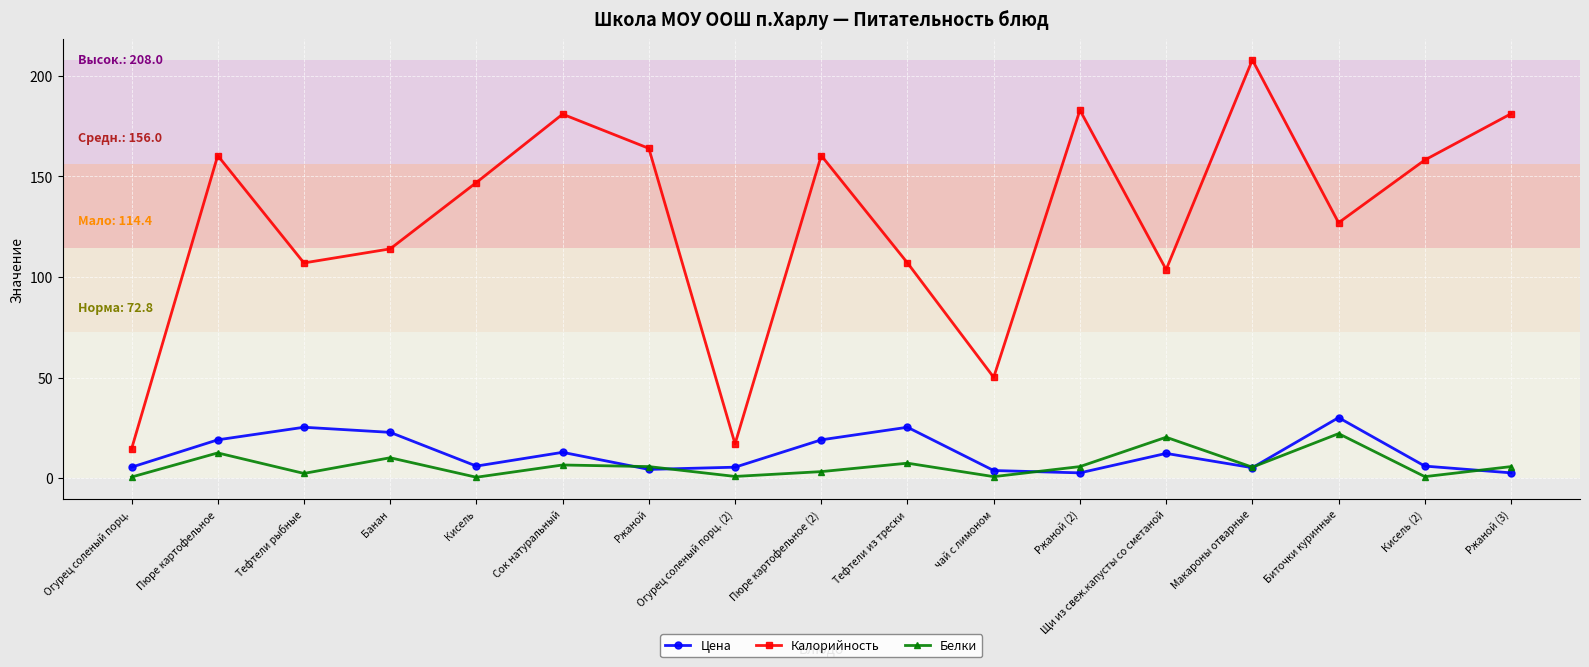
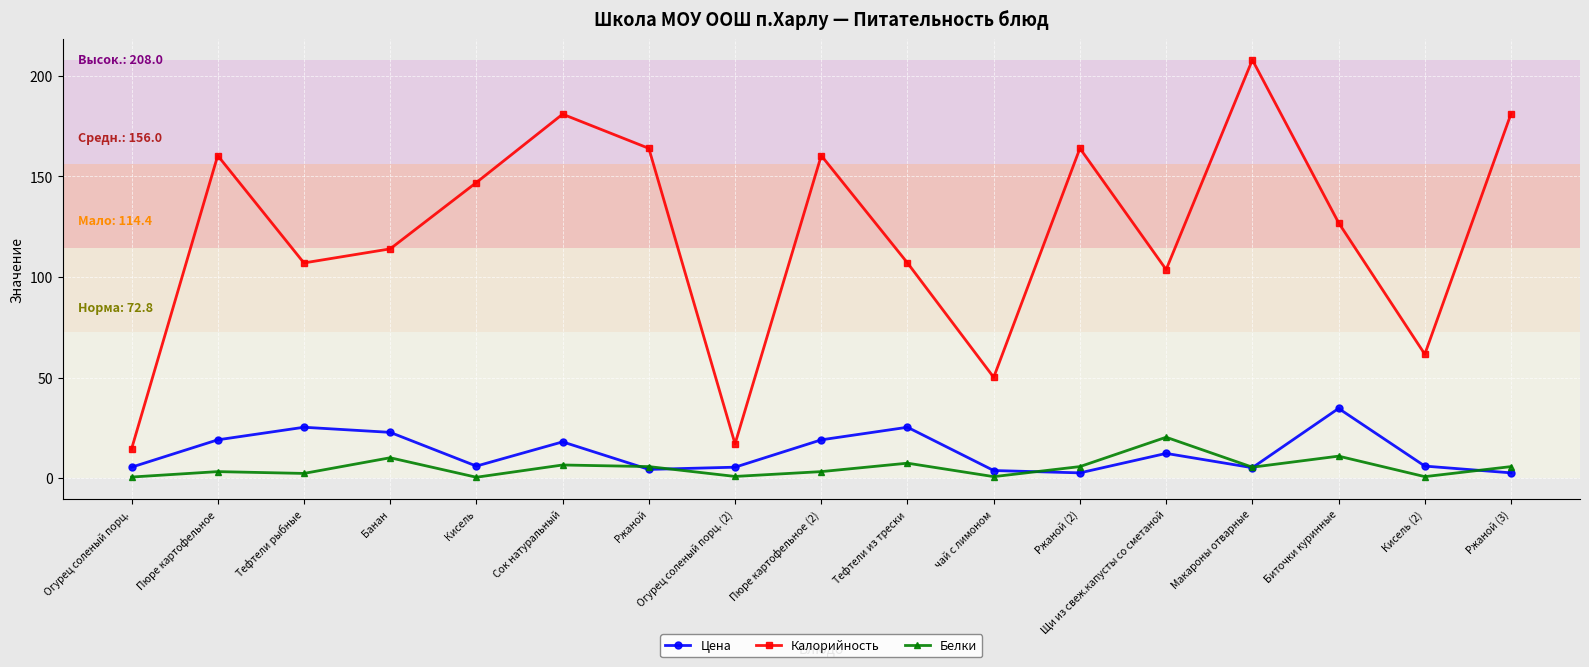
  {
    "Цена": {
      "Огурец соленый порц.": 5,
      "Пюре картофельное": 19,
      "Тефтели рыбные": 25,
      "Банан": 23,
      "Кисель": 6,
-     "Сок натуральный": 13,
+     "Сок натуральный": 18,
      "Ржаной": 4,
      "Огурец соленый порц. (2)": 5,
      "Пюре картофельное (2)": 19,
      "Тефтели из трески": 25,
      "чай с лимоном": 4,
      "Ржаной (2)": 3,
      "Щи из свеж.капусты со сметаной": 12,
-     "Биточки куринные": 30,
+     "Биточки куринные": 35,
      "Кисель (2)": 6,
      "Ржаной (3)": 3
    },
    "Калорийность": {
      "Огурец соленый порц.": 14,
      "Пюре картофельное": 160,
      "Тефтели рыбные": 107,
      "Банан": 114,
      "Кисель": 147,
      "Сок натуральный": 181,
      "Ржаной": 164,
      "Огурец соленый порц. (2)": 17,
      "Пюре картофельное (2)": 160,
      "Тефтели из трески": 107,
      "чай с лимоном": 50,
-     "Ржаной (2)": 183,
+     "Ржаной (2)": 164,
      "Щи из свеж.капусты со сметаной": 104,
      "Макароны отварные": 208,
      "Биточки куринные": 127,
-     "Кисель (2)": 158,
+     "Кисель (2)": 62,
      "Ржаной (3)": 181
    },
    "Белки": {
      "Огурец соленый порц.": 1,
-     "Пюре картофельное": 13,
+     "Пюре картофельное": 3,
      "Тефтели рыбные": 2,
      "Банан": 10,
      "Кисель": 0,
      "Сок натуральный": 7,
      "Ржаной": 6,
      "Огурец соленый порц. (2)": 1,
      "Пюре картофельное (2)": 3,
      "Тефтели из трески": 7,
      "чай с лимоном": 1,
      "Ржаной (2)": 6,
      "Щи из свеж.капусты со сметаной": 20,
-     "Биточки куринные": 22,
+     "Биточки куринные": 11,
      "Кисель (2)": 1,
      "Ржаной (3)": 6
    }
  }
